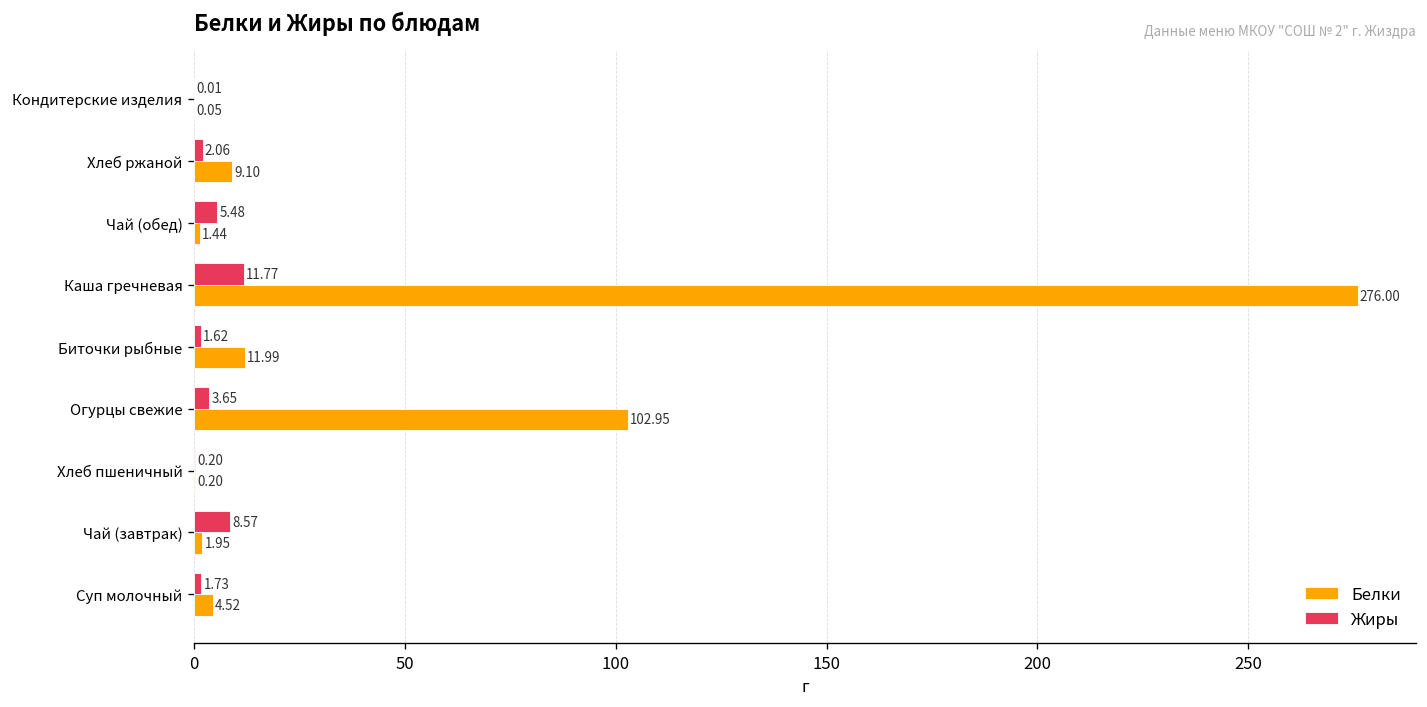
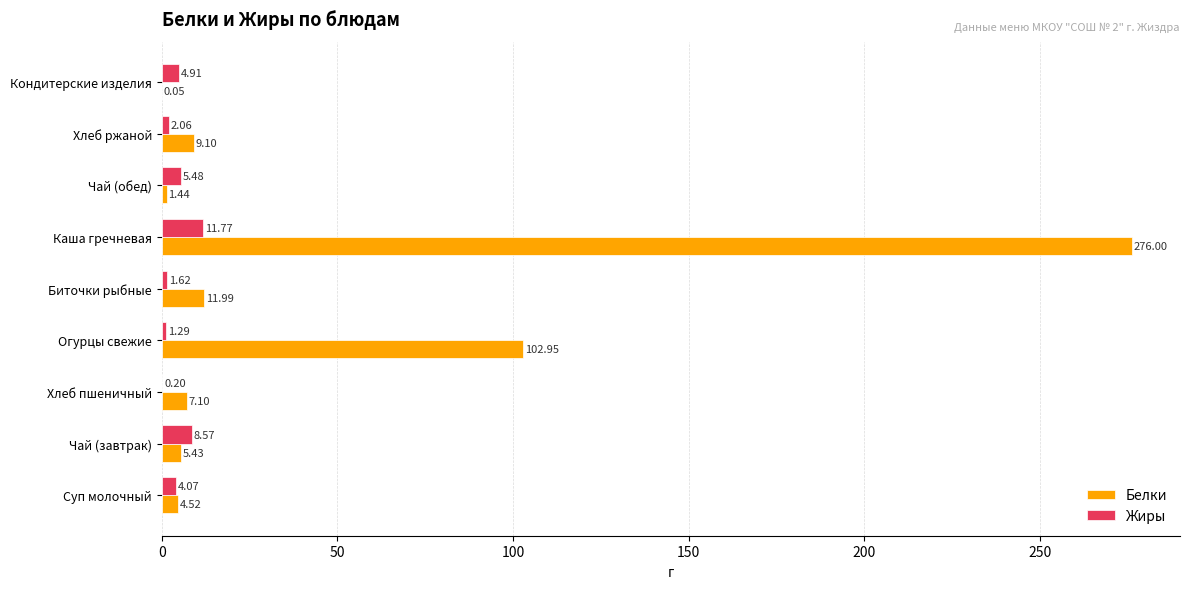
  {
    "Белки": {
      "Кондитерские изделия": 0.05,
      "Хлеб ржаной": 9.10,
      "Чай (обед)": 1.44,
      "Каша гречневая": 276.00,
      "Биточки рыбные": 11.99,
      "Огурцы свежие": 102.95,
-     "Хлеб пшеничный": 0.20,
-     "Чай (завтрак)": 1.95,
+     "Хлеб пшеничный": 7.10,
+     "Чай (завтрак)": 5.43,
      "Суп молочный": 4.52
    },
    "Жиры": {
-     "Кондитерские изделия": 0.01,
+     "Кондитерские изделия": 4.91,
      "Хлеб ржаной": 2.06,
      "Чай (обед)": 5.48,
      "Каша гречневая": 11.77,
      "Биточки рыбные": 1.62,
-     "Огурцы свежие": 3.65,
+     "Огурцы свежие": 1.29,
      "Хлеб пшеничный": 0.20,
      "Чай (завтрак)": 8.57,
-     "Суп молочный": 1.73
+     "Суп молочный": 4.07
    }
  }
